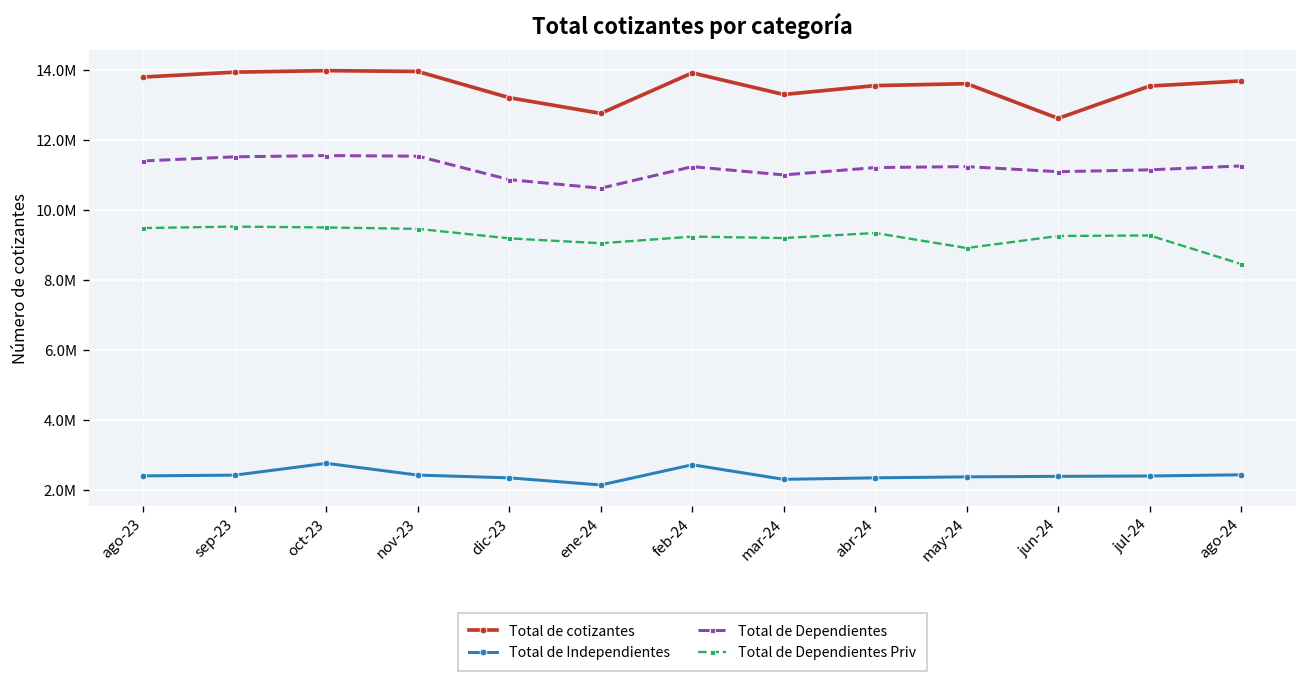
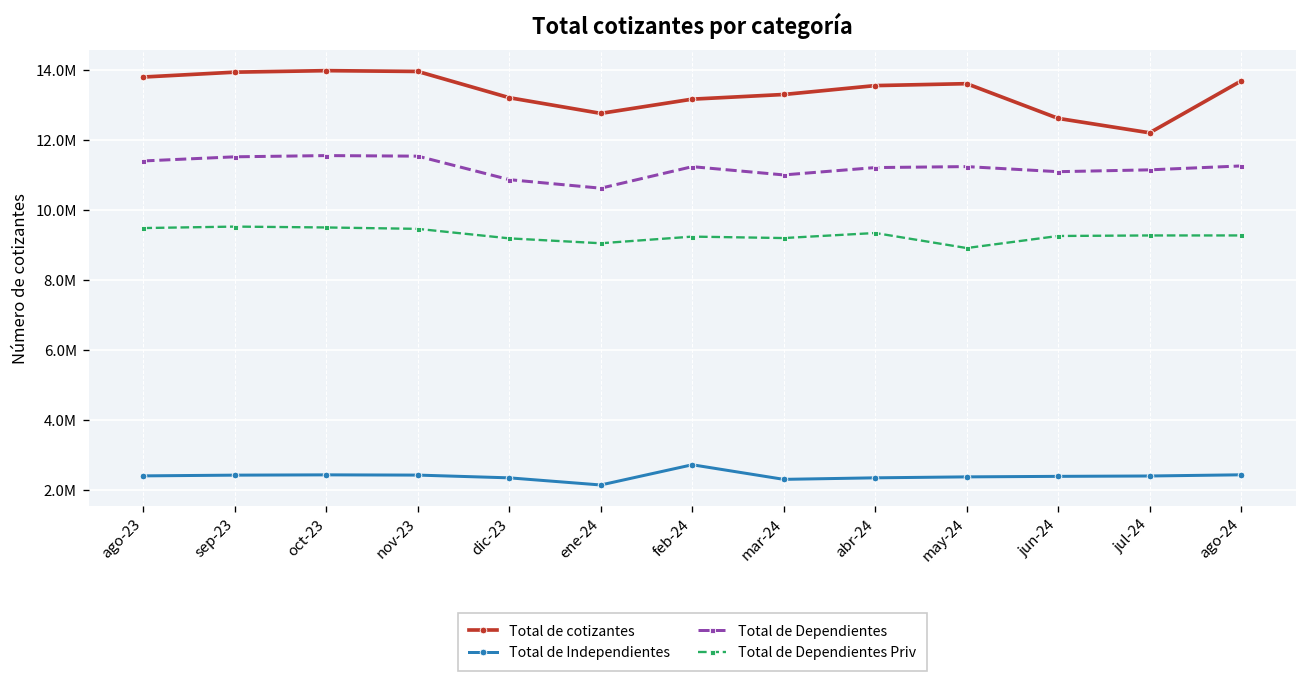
  {
    "Total de cotizantes": {
      "ago-23": 13800000,
      "sep-23": 13900000,
      "oct-23": 14000000,
      "nov-23": 14000000,
      "dic-23": 13200000,
      "ene-24": 12800000,
-     "feb-24": 13900000,
+     "feb-24": 13200000,
      "mar-24": 13300000,
      "abr-24": 13500000,
      "may-24": 13600000,
      "jun-24": 12600000,
-     "jul-24": 13500000,
+     "jul-24": 12200000,
      "ago-24": 13700000
    },
    "Total de Independientes": {
      "ago-23": 2400000,
      "sep-23": 2400000,
-     "oct-23": 2800000,
+     "oct-23": 2400000,
      "nov-23": 2400000,
      "dic-23": 2300000,
      "ene-24": 2100000,
      "feb-24": 2700000,
      "mar-24": 2300000,
      "abr-24": 2300000,
      "may-24": 2400000,
      "jun-24": 2400000,
      "jul-24": 2400000,
      "ago-24": 2400000
    },
    "Total de Dependientes": {
      "ago-23": 11400000,
      "sep-23": 11500000,
      "oct-23": 11500000,
      "nov-23": 11500000,
      "dic-23": 10900000,
      "ene-24": 10600000,
      "feb-24": 11200000,
      "mar-24": 11000000,
      "abr-24": 11200000,
      "may-24": 11200000,
      "jun-24": 11100000,
      "jul-24": 11100000,
      "ago-24": 11300000
    },
    "Total de Dependientes Priv": {
      "ago-23": 9500000,
      "sep-23": 9500000,
      "oct-23": 9500000,
      "nov-23": 9500000,
      "dic-23": 9200000,
      "ene-24": 9000000,
      "feb-24": 9200000,
      "mar-24": 9200000,
      "abr-24": 9300000,
      "may-24": 8900000,
      "jun-24": 9300000,
      "jul-24": 9300000,
-     "ago-24": 8400000
+     "ago-24": 9300000
    }
  }
